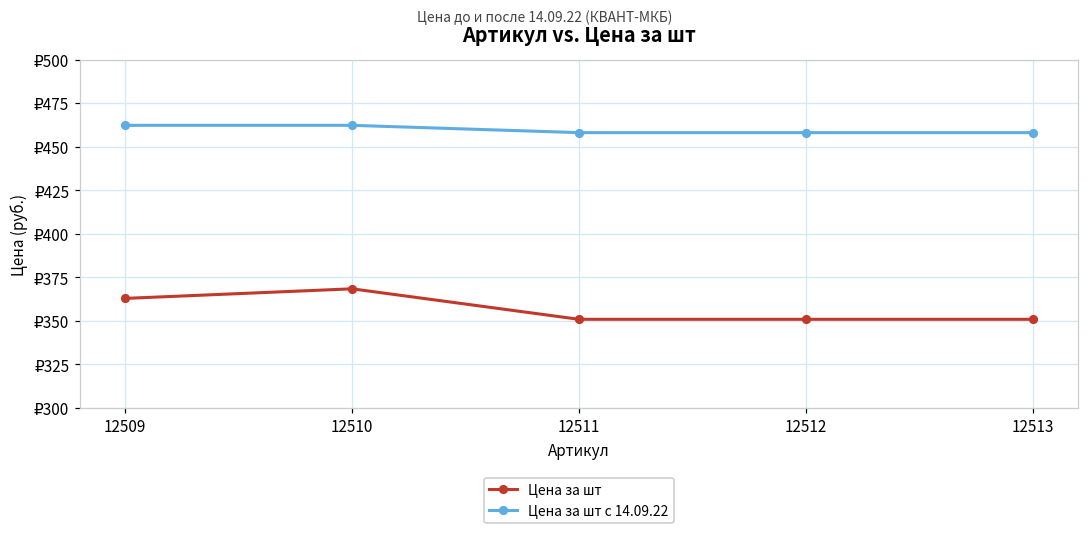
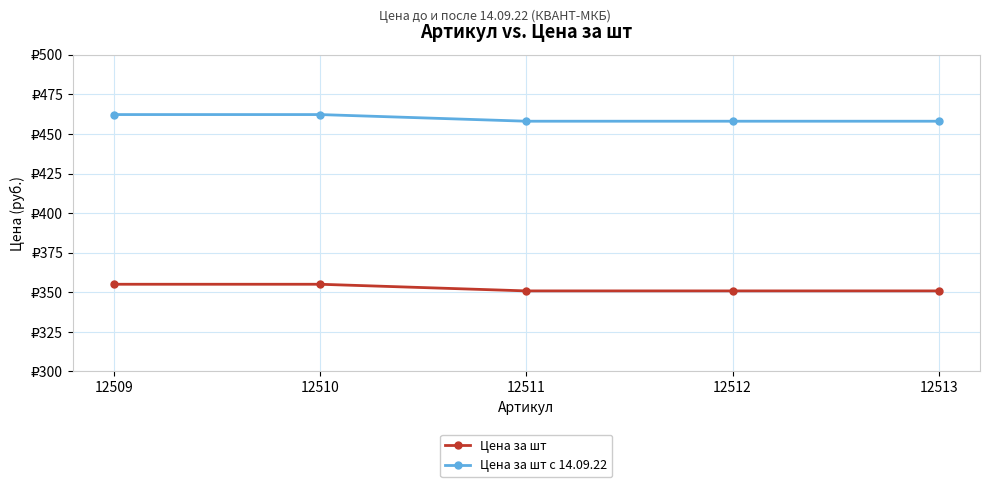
  {
    "Цена за шт": {
-     "12509": "₽363",
-     "12510": "₽368",
+     "12509": "₽355",
+     "12510": "₽355",
      "12511": "₽351",
      "12512": "₽351",
      "12513": "₽351"
    },
    "Цена за шт с 14.09.22": {
      "12509": "₽462",
      "12510": "₽462",
      "12511": "₽458",
      "12512": "₽458",
      "12513": "₽458"
    }
  }
